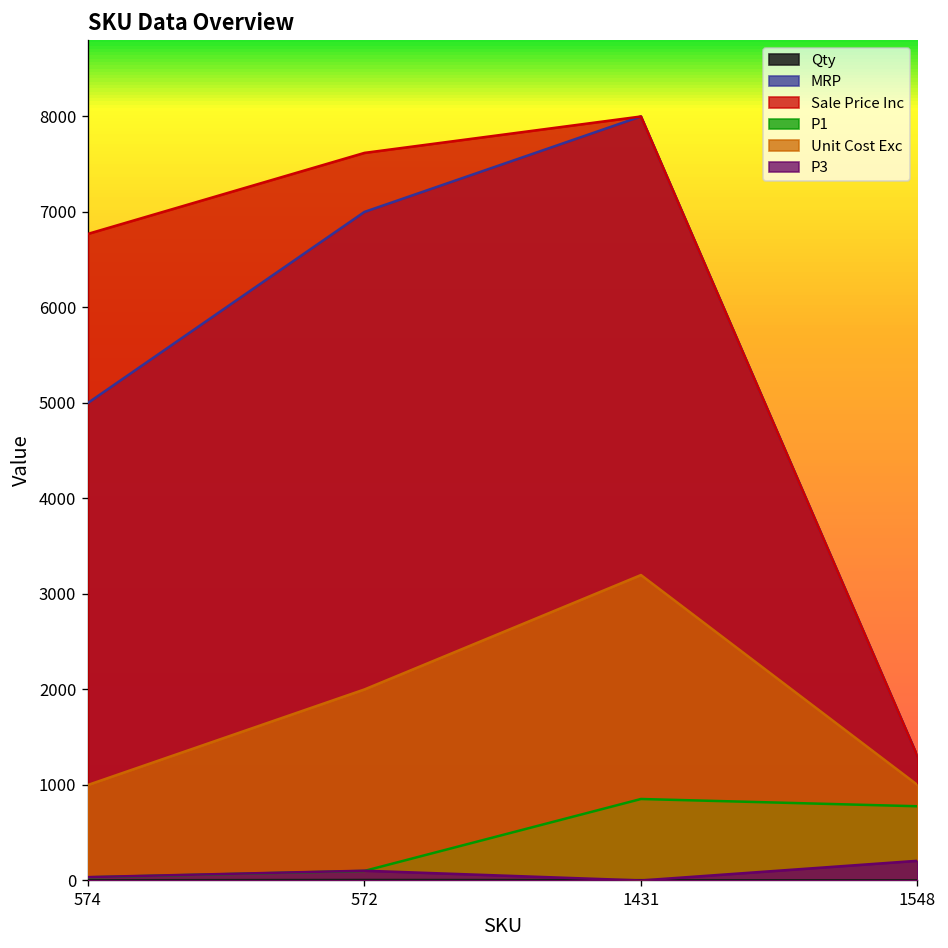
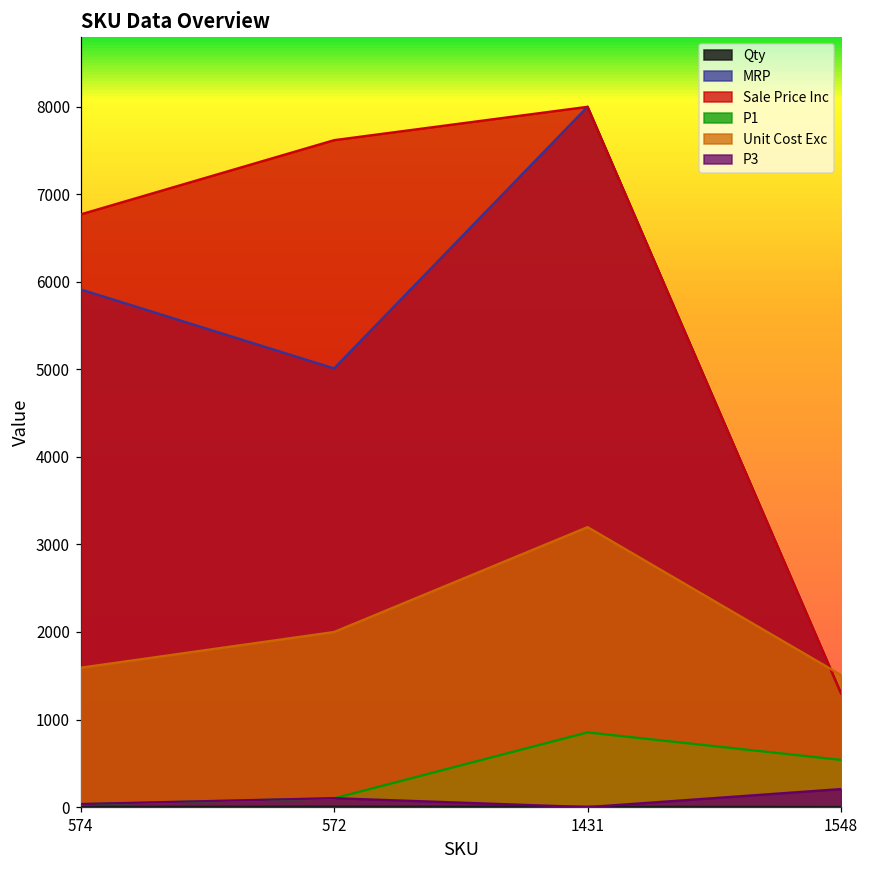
  {
    "Qty": {
      "572": 0,
      "1548": 0
    },
    "MRP": {
-     "574": 5000,
-     "572": 7000
+     "574": 5900,
+     "572": 5000
    },
    "Sale Price Inc": {
      "574": 6800,
      "572": 7600
    },
    "P1": {
      "1431": 900,
-     "1548": 800
+     "1548": 500
    },
    "Unit Cost Exc": {
-     "574": 1000,
+     "574": 1600,
      "572": 2000,
      "1431": 3200,
-     "1548": 1000
+     "1548": 1500
    },
    "P3": {
      "1548": 200
    }
  }
